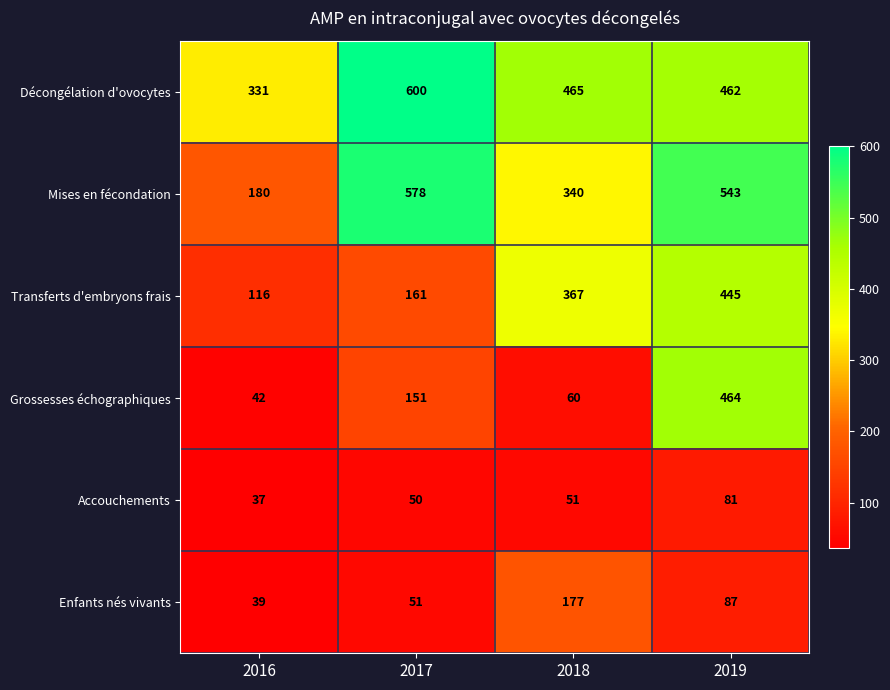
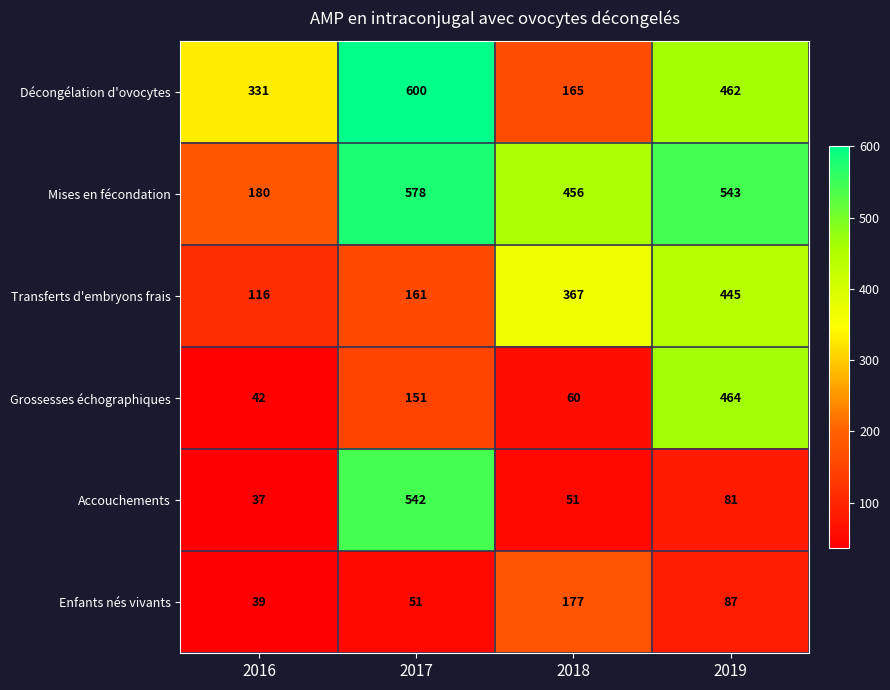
  {
    "Décongélation d'ovocytes": {
      "2016": 331,
      "2017": 600,
-     "2018": 465,
+     "2018": 165,
      "2019": 462
    },
    "Mises en fécondation": {
      "2016": 180,
      "2017": 578,
-     "2018": 340,
+     "2018": 456,
      "2019": 543
    },
    "Transferts d'embryons frais": {
      "2016": 116,
      "2017": 161,
      "2018": 367,
      "2019": 445
    },
    "Grossesses échographiques": {
      "2016": 42,
      "2017": 151,
      "2018": 60,
      "2019": 464
    },
    "Accouchements": {
      "2016": 37,
-     "2017": 50,
+     "2017": 542,
      "2018": 51,
      "2019": 81
    },
    "Enfants nés vivants": {
      "2016": 39,
      "2017": 51,
      "2018": 177,
      "2019": 87
    }
  }
